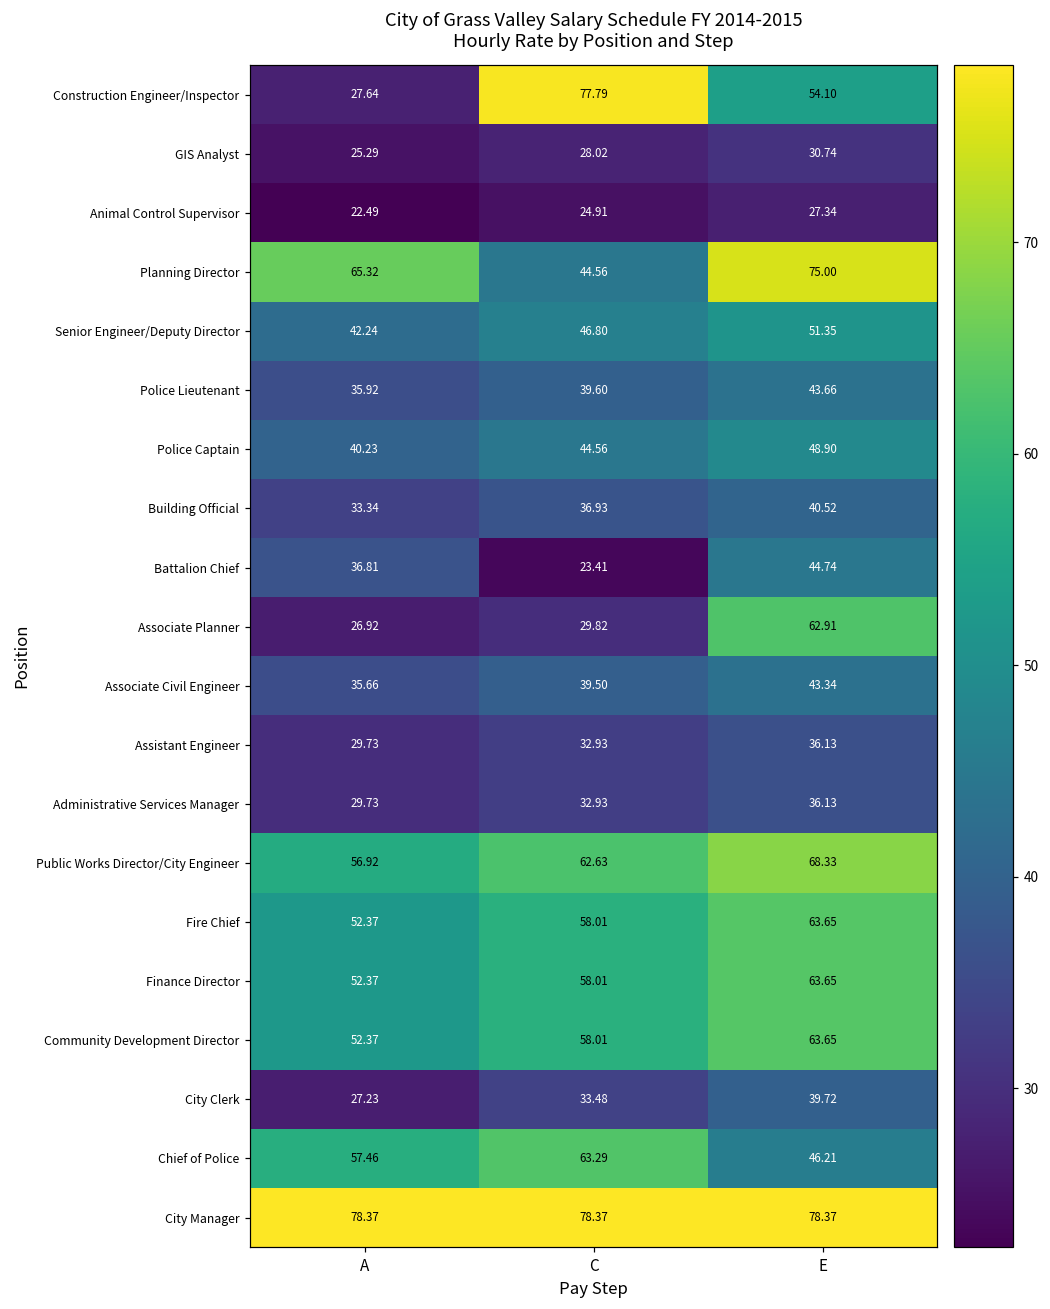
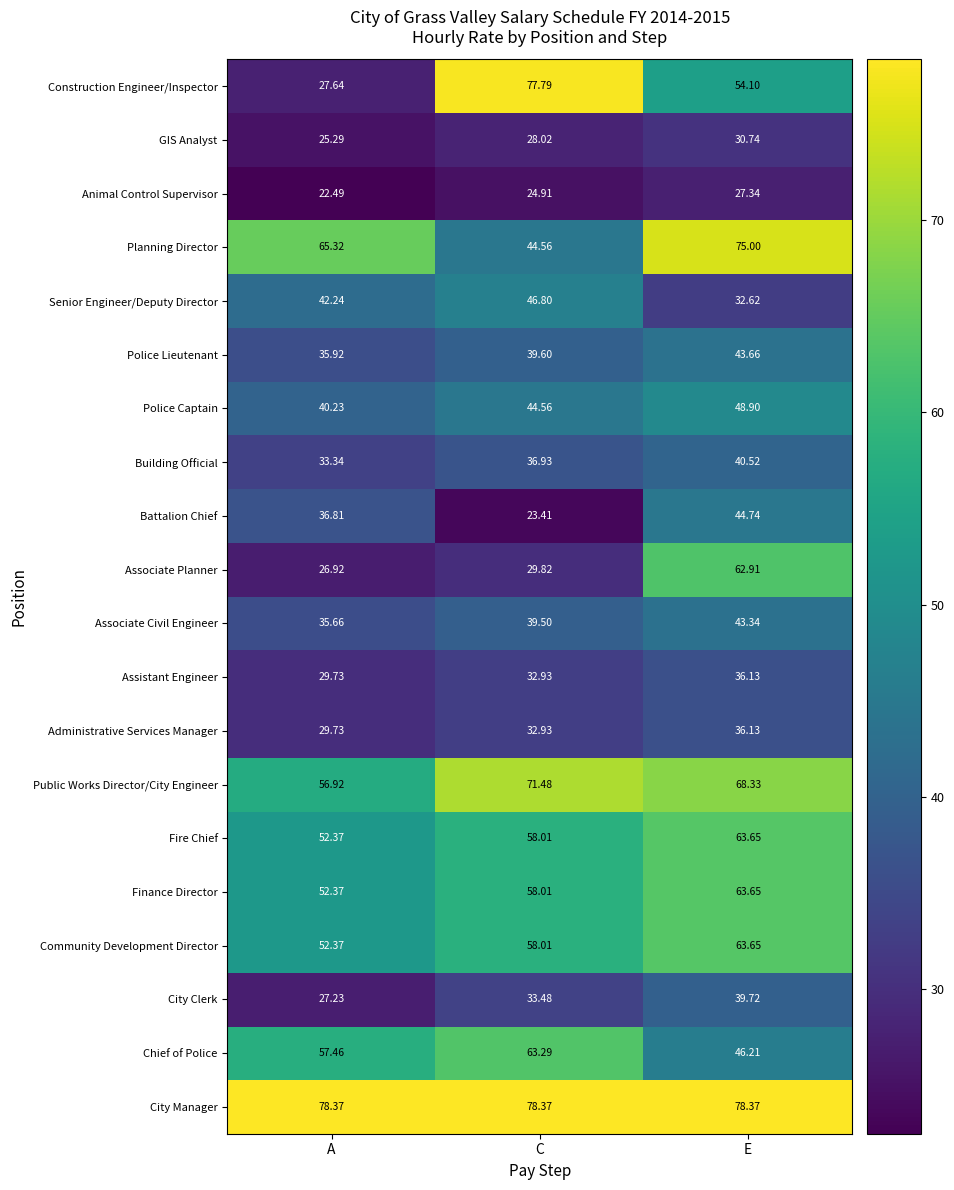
  {
    "Construction Engineer/Inspector": {
      "A": 27.64,
      "C": 77.79,
      "E": 54.10
    },
    "GIS Analyst": {
      "A": 25.29,
      "C": 28.02,
      "E": 30.74
    },
    "Animal Control Supervisor": {
      "A": 22.49,
      "C": 24.91,
      "E": 27.34
    },
    "Planning Director": {
      "A": 65.32,
      "C": 44.56,
      "E": 75.00
    },
    "Senior Engineer/Deputy Director": {
      "A": 42.24,
      "C": 46.80,
-     "E": 51.35
+     "E": 32.62
    },
    "Police Lieutenant": {
      "A": 35.92,
      "C": 39.60,
      "E": 43.66
    },
    "Police Captain": {
      "A": 40.23,
      "C": 44.56,
      "E": 48.90
    },
    "Building Official": {
      "A": 33.34,
      "C": 36.93,
      "E": 40.52
    },
    "Battalion Chief": {
      "A": 36.81,
      "C": 23.41,
      "E": 44.74
    },
    "Associate Planner": {
      "A": 26.92,
      "C": 29.82,
      "E": 62.91
    },
    "Associate Civil Engineer": {
      "A": 35.66,
      "C": 39.50,
      "E": 43.34
    },
    "Assistant Engineer": {
      "A": 29.73,
      "C": 32.93,
      "E": 36.13
    },
    "Administrative Services Manager": {
      "A": 29.73,
      "C": 32.93,
      "E": 36.13
    },
    "Public Works Director/City Engineer": {
      "A": 56.92,
-     "C": 62.63,
+     "C": 71.48,
      "E": 68.33
    },
    "Fire Chief": {
      "A": 52.37,
      "C": 58.01,
      "E": 63.65
    },
    "Finance Director": {
      "A": 52.37,
      "C": 58.01,
      "E": 63.65
    },
    "Community Development Director": {
      "A": 52.37,
      "C": 58.01,
      "E": 63.65
    },
    "City Clerk": {
      "A": 27.23,
      "C": 33.48,
      "E": 39.72
    },
    "Chief of Police": {
      "A": 57.46,
      "C": 63.29,
      "E": 46.21
    },
    "City Manager": {
      "A": 78.37,
      "C": 78.37,
      "E": 78.37
    }
  }
